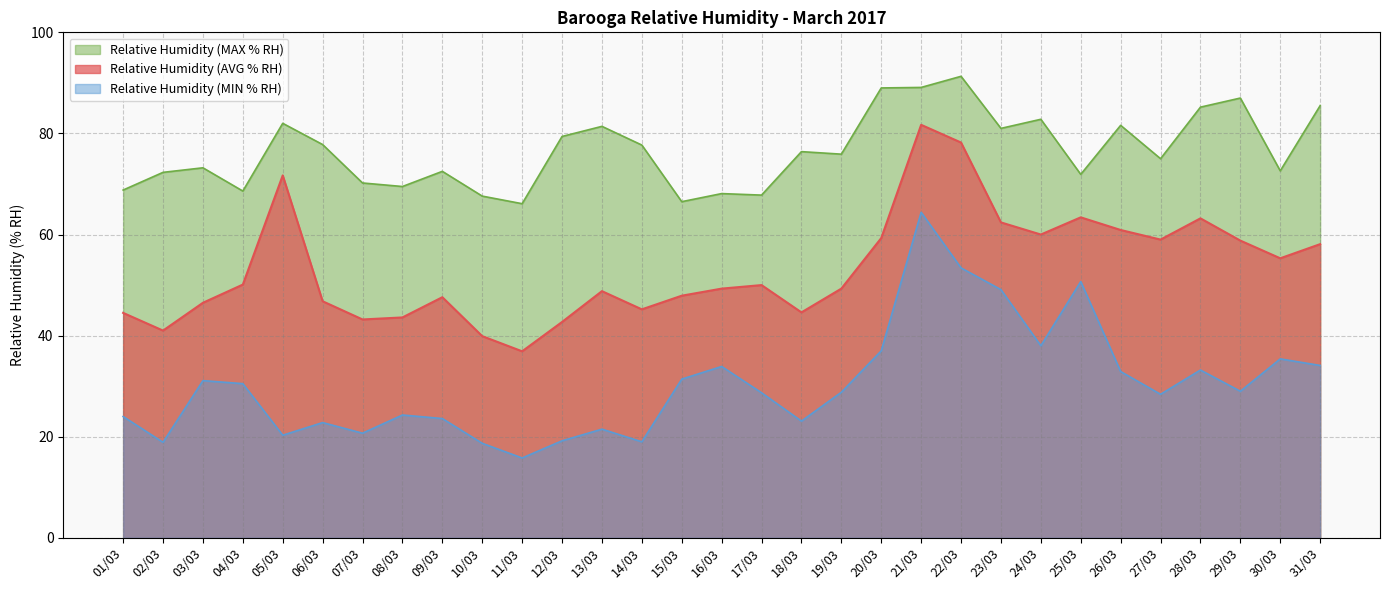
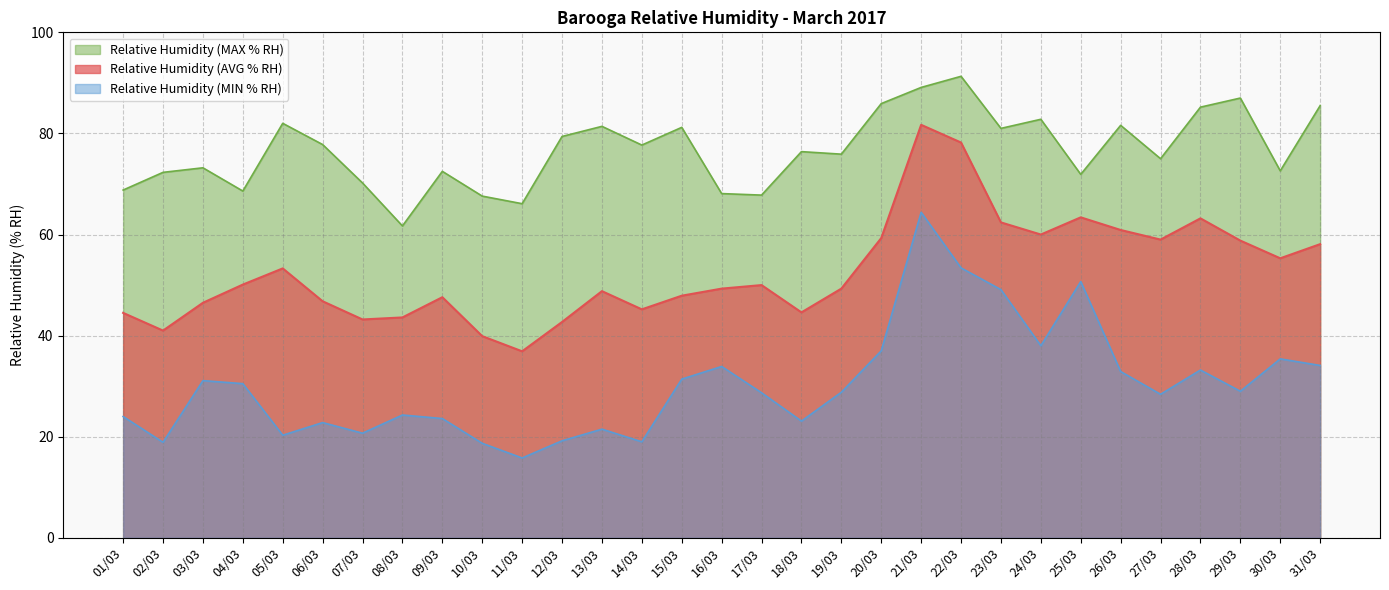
  {
    "Relative Humidity (MAX % RH)": {
      "01/03": 69,
      "02/03": 72,
      "03/03": 73,
      "04/03": 69,
      "05/03": 82,
      "06/03": 78,
      "07/03": 70,
-     "08/03": 70,
+     "08/03": 62,
      "09/03": 73,
      "10/03": 68,
      "11/03": 66,
      "12/03": 79,
      "13/03": 81,
      "14/03": 78,
-     "15/03": 67,
+     "15/03": 81,
      "16/03": 68,
      "17/03": 68,
      "18/03": 76,
      "19/03": 76,
-     "20/03": 89,
+     "20/03": 86,
      "21/03": 89,
      "22/03": 91,
      "23/03": 81,
      "24/03": 83,
      "25/03": 72,
      "26/03": 82,
      "27/03": 75,
      "28/03": 85,
      "29/03": 87,
      "30/03": 73,
      "31/03": 86
    },
    "Relative Humidity (AVG % RH)": {
      "01/03": 45,
      "02/03": 41,
      "03/03": 47,
      "04/03": 50,
-     "05/03": 72,
+     "05/03": 53,
      "06/03": 47,
      "07/03": 43,
      "08/03": 44,
      "09/03": 48,
      "10/03": 40,
      "11/03": 37,
      "12/03": 43,
      "13/03": 49,
      "14/03": 45,
      "15/03": 48,
      "16/03": 49,
      "17/03": 50,
      "18/03": 45,
      "19/03": 49,
      "20/03": 59,
      "21/03": 82,
      "22/03": 78,
      "23/03": 62,
      "24/03": 60,
      "25/03": 63,
      "26/03": 61,
      "27/03": 59,
      "28/03": 63,
      "29/03": 59,
      "30/03": 55,
      "31/03": 58
    },
    "Relative Humidity (MIN % RH)": {
      "01/03": 24,
      "02/03": 19,
      "03/03": 31,
      "04/03": 31,
      "05/03": 20,
      "06/03": 23,
      "07/03": 21,
      "08/03": 24,
      "09/03": 24,
      "10/03": 19,
      "11/03": 16,
      "12/03": 19,
      "13/03": 22,
      "14/03": 19,
      "15/03": 31,
      "16/03": 34,
      "17/03": 29,
      "18/03": 23,
      "19/03": 29,
      "20/03": 37,
      "21/03": 64,
      "22/03": 53,
      "23/03": 49,
      "24/03": 38,
      "25/03": 51,
      "26/03": 33,
      "27/03": 28,
      "28/03": 33,
      "29/03": 29,
      "30/03": 35,
      "31/03": 34
    }
  }
